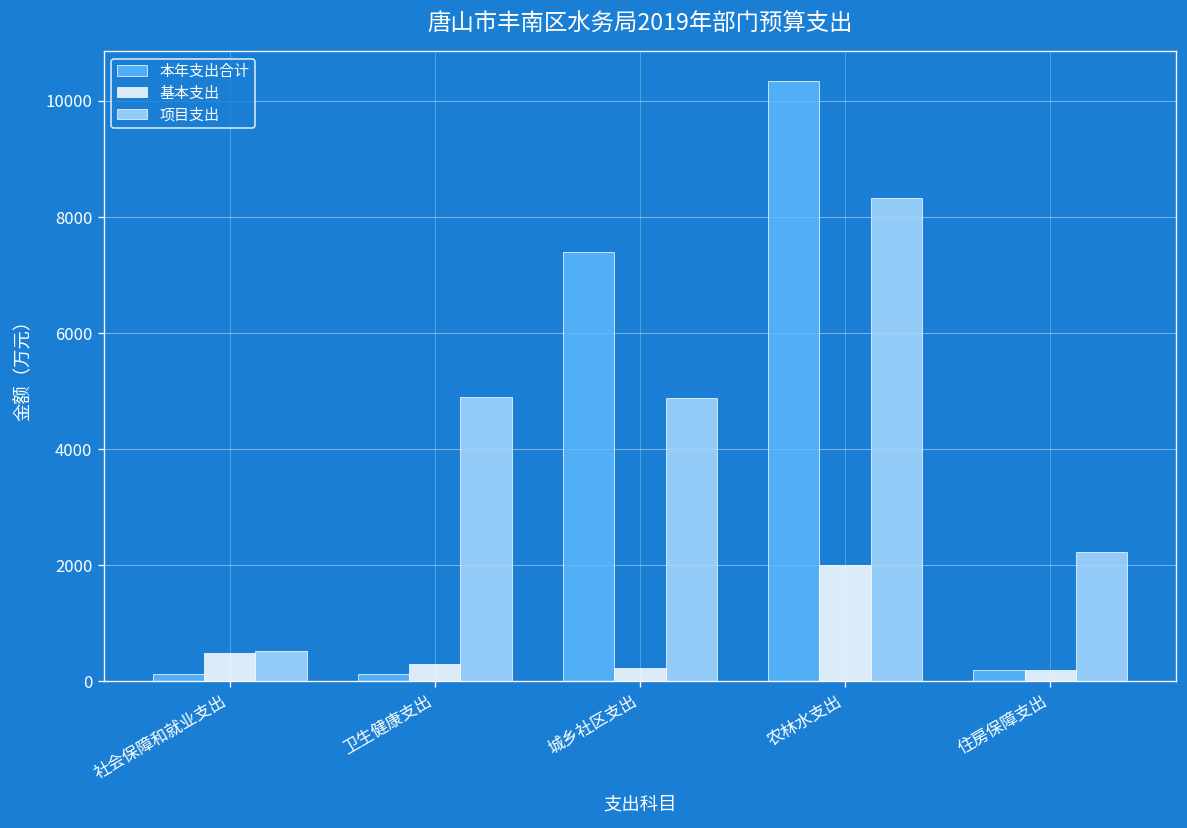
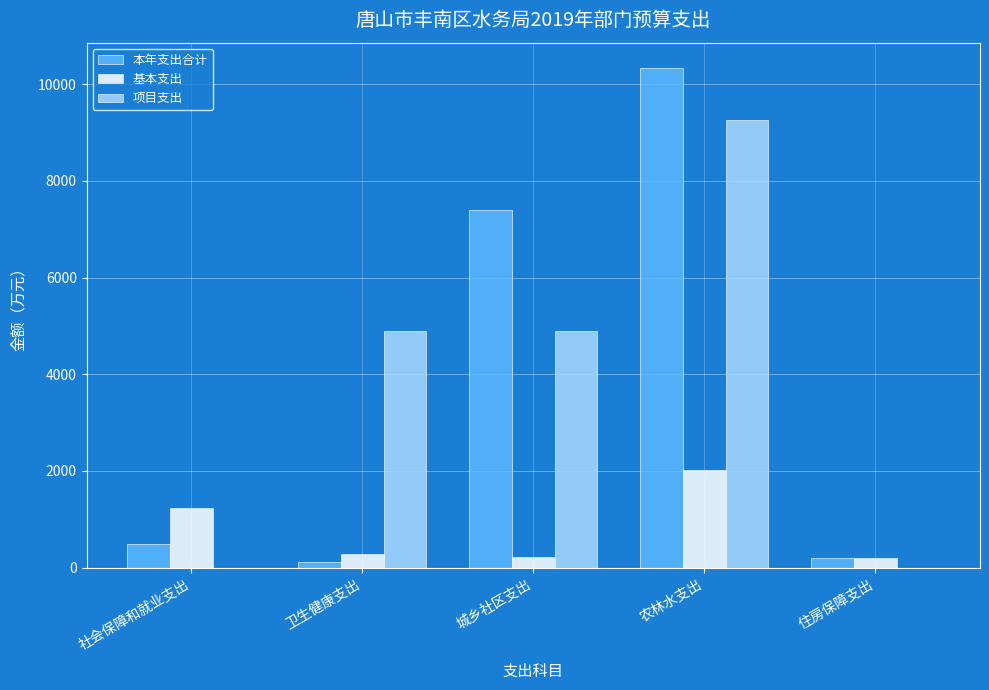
  {
    "本年支出合计": {
-     "社会保障和就业支出": 100,
+     "社会保障和就业支出": 500,
      "卫生健康支出": 100,
      "城乡社区支出": 7400,
      "农林水支出": 10300,
      "住房保障支出": 200
    },
    "基本支出": {
-     "社会保障和就业支出": 500,
+     "社会保障和就业支出": 1200,
      "卫生健康支出": 300,
      "城乡社区支出": 200,
      "农林水支出": 2000,
      "住房保障支出": 200
    },
    "项目支出": {
-     "社会保障和就业支出": 500,
+     "社会保障和就业支出": 0,
      "卫生健康支出": 4900,
      "城乡社区支出": 4900,
-     "农林水支出": 8300,
-     "住房保障支出": 2200
+     "农林水支出": 9300,
+     "住房保障支出": 0
    }
  }
